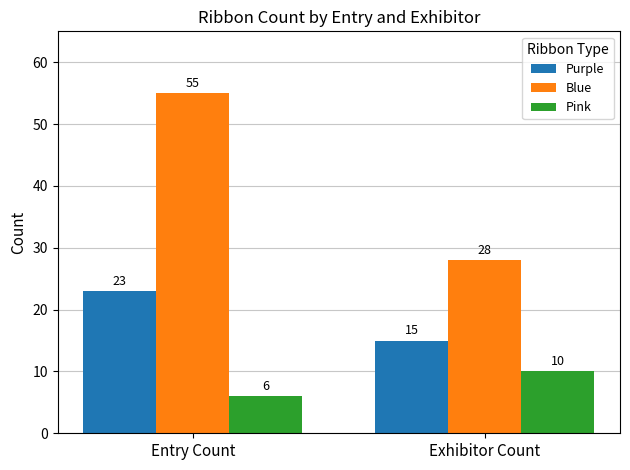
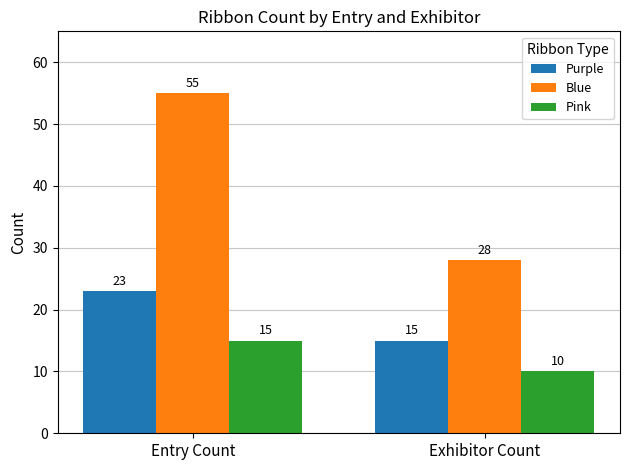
  {
    "Purple": {
      "Entry Count": 23,
      "Exhibitor Count": 15
    },
    "Blue": {
      "Entry Count": 55,
      "Exhibitor Count": 28
    },
    "Pink": {
-     "Entry Count": 6,
+     "Entry Count": 15,
      "Exhibitor Count": 10
    }
  }
